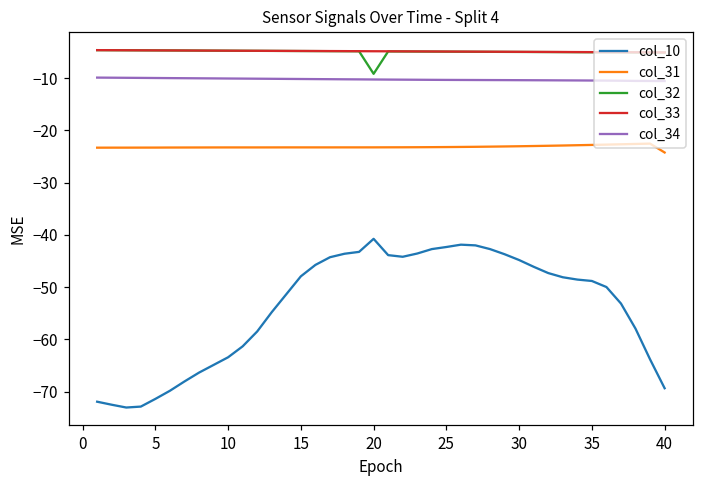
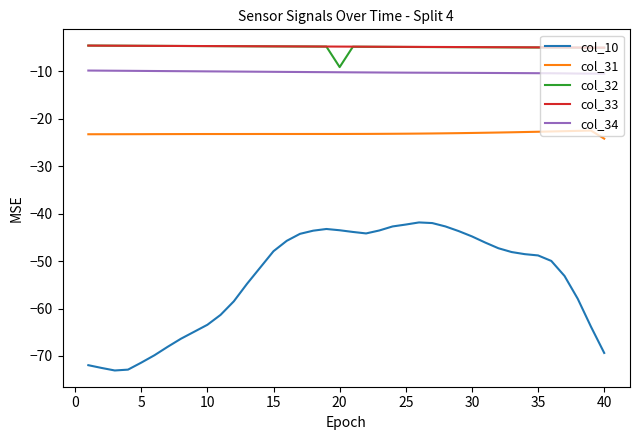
  {
    "col_10": {
      "5": -71,
      "10": -63,
      "15": -48,
-     "20": -41,
+     "20": -44,
      "25": -42,
      "30": -45,
      "35": -49,
      "40": -69
    },
    "col_31": {
      "5": -23,
      "10": -23,
      "15": -23,
      "20": -23,
      "25": -23,
      "30": -23,
      "35": -23,
      "40": -24
    },
    "col_32": {
      "20": -9
    },
    "col_33": {
      "20": -5
    },
    "col_34": {
      "5": -10,
      "10": -10,
      "15": -10,
      "20": -10,
      "25": -10,
      "30": -10,
      "35": -10
    }
  }
